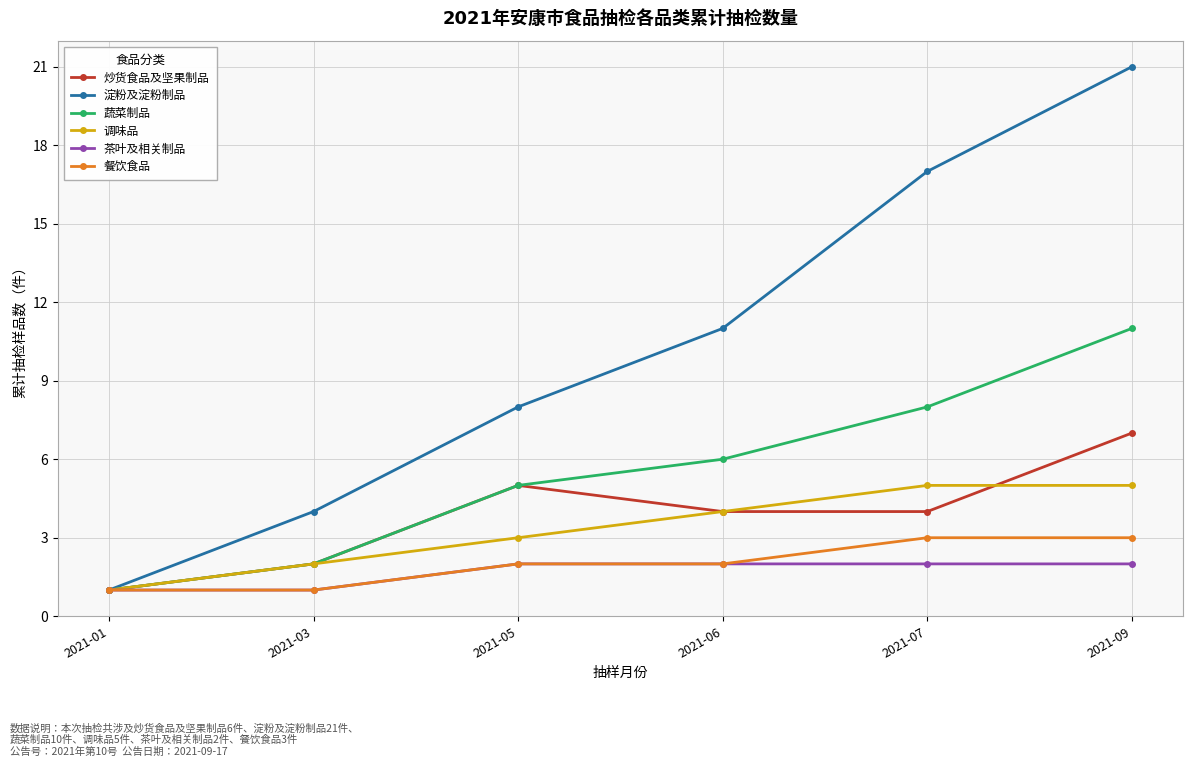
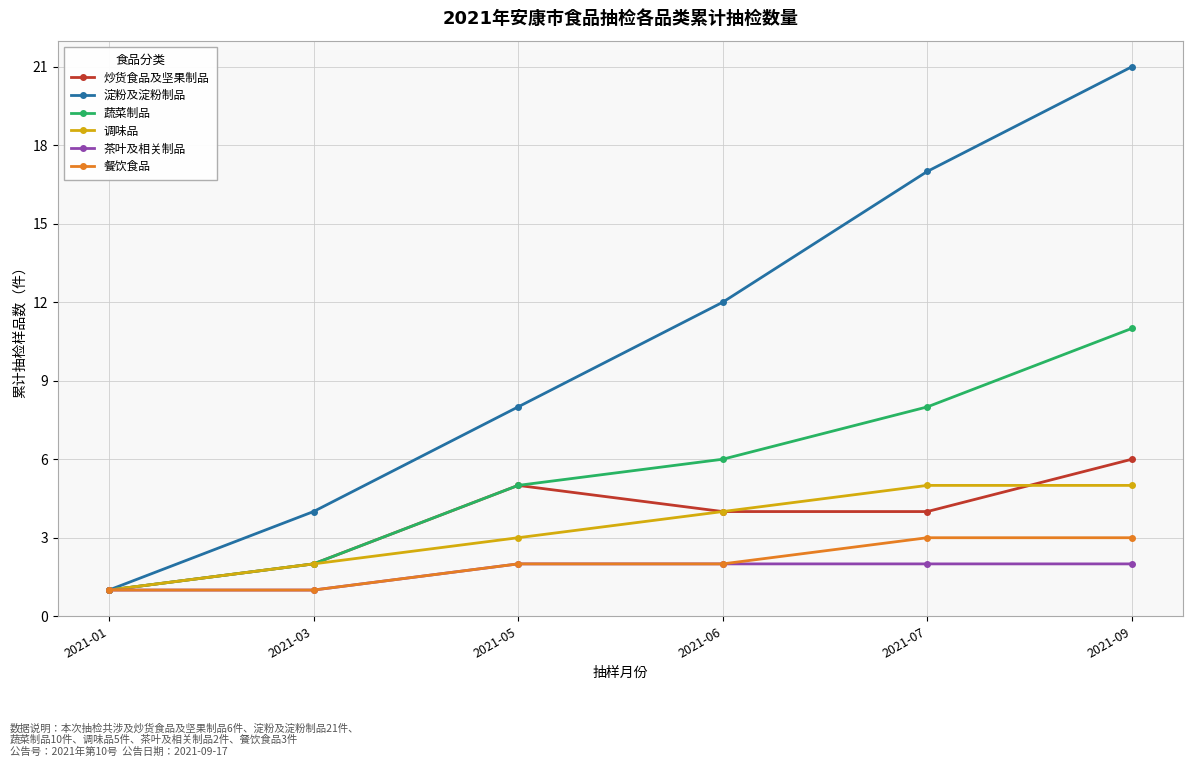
  {
    "炒货食品及坚果制品": {
      "2021-07": 4,
-     "2021-09": 7
+     "2021-09": 6
    },
    "淀粉及淀粉制品": {
      "2021-03": 4,
      "2021-05": 8,
-     "2021-06": 11,
+     "2021-06": 12,
      "2021-07": 17,
      "2021-09": 21
    },
    "蔬菜制品": {
      "2021-06": 6,
      "2021-07": 8,
      "2021-09": 11
    },
    "茶叶及相关制品": {
      "2021-07": 2,
      "2021-09": 2
    }
  }
